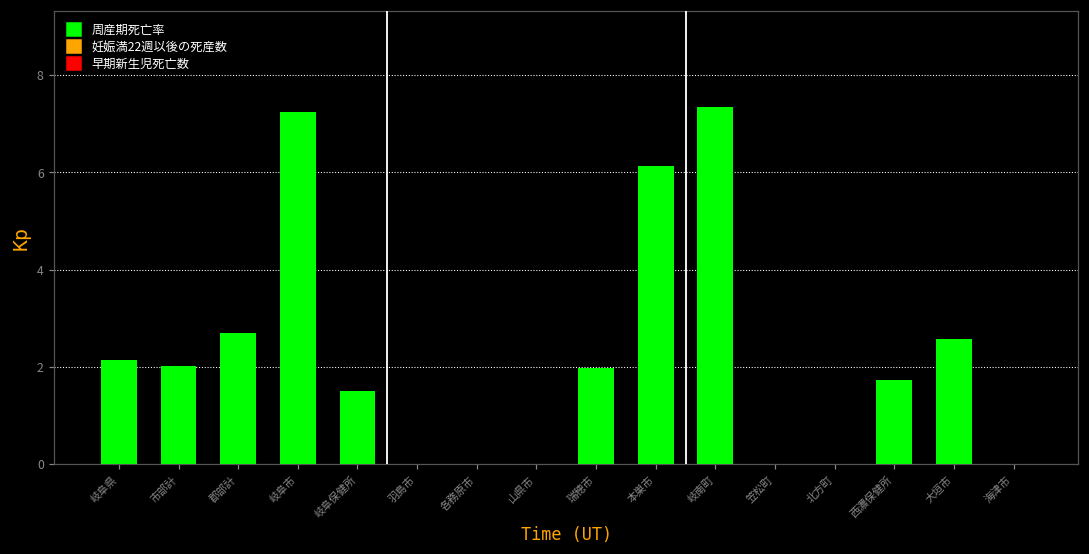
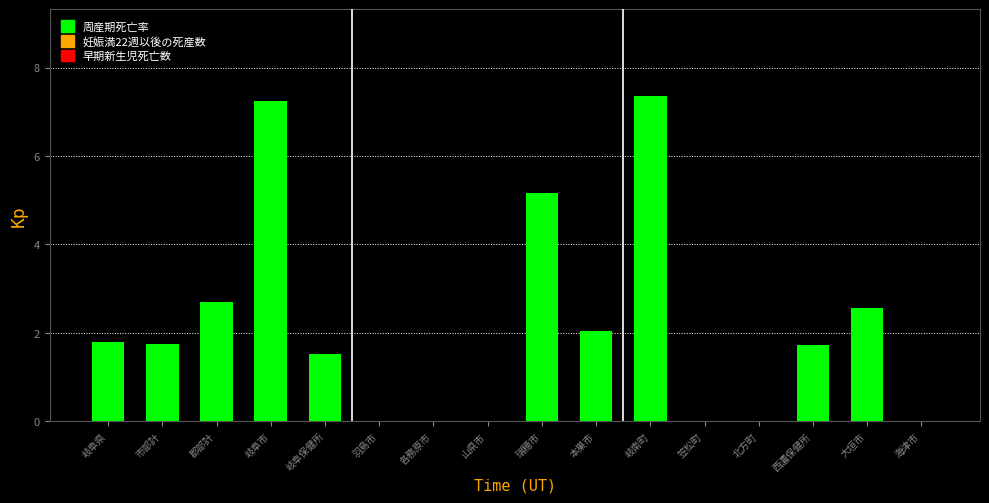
  {
-   "岐阜県": 2.1,
-   "市部計": 2.0,
+   "岐阜県": 1.8,
+   "市部計": 1.7,
    "郡部計": 2.7,
    "岐阜市": 7.2,
    "岐阜保健所": 1.5,
    "羽島市": 0.0,
    "各務原市": 0.0,
    "山県市": 0.0,
-   "瑞穂市": 2.0,
-   "本巣市": 6.1,
+   "瑞穂市": 5.2,
+   "本巣市": 2.0,
    "岐南町": 7.4,
    "笠松町": 0.0,
    "北方町": 0.0,
    "西濃保健所": 1.7,
    "大垣市": 2.6,
    "海津市": 0.0
  }
